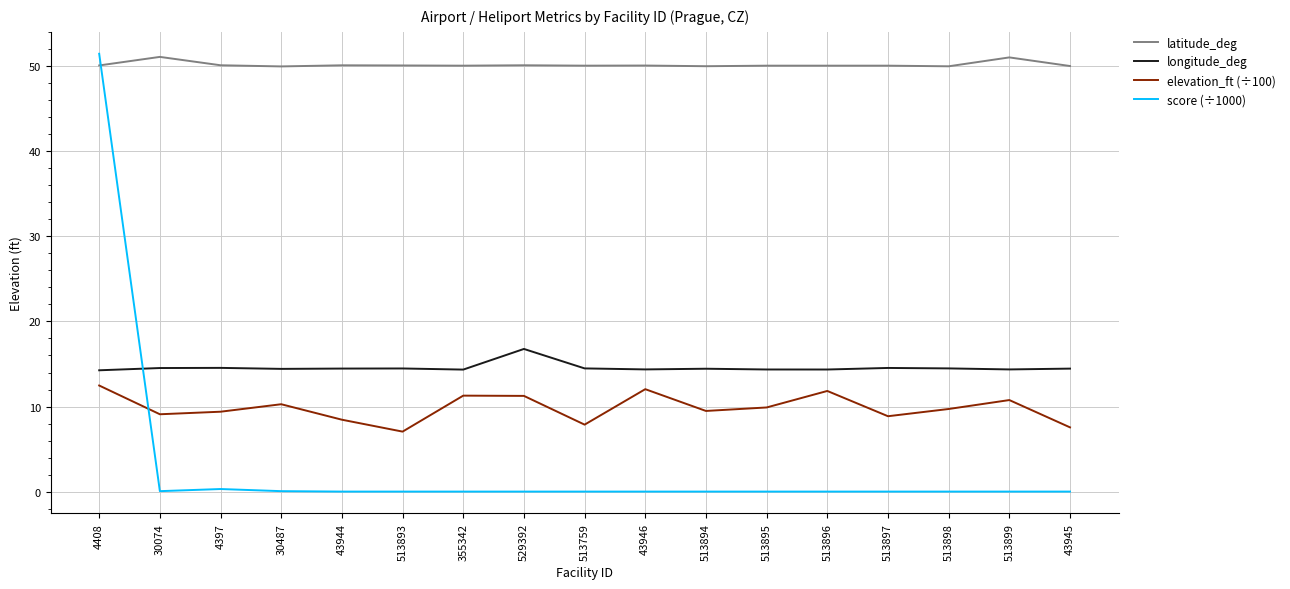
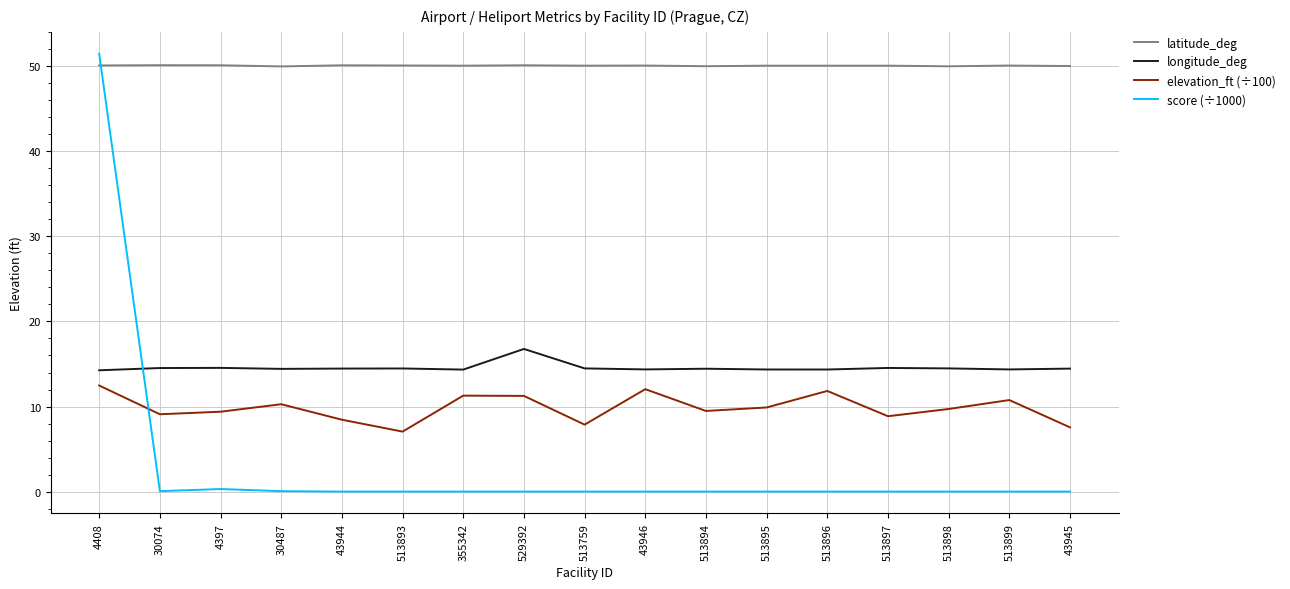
  {
    "latitude_deg": {
      "4408": 50,
-     "30074": 51,
+     "30074": 50,
      "4397": 50,
      "30487": 50,
      "43944": 50,
      "513893": 50,
      "355342": 50,
      "529392": 50,
      "513759": 50,
      "43946": 50,
      "513894": 50,
      "513895": 50,
      "513896": 50,
      "513897": 50,
      "513898": 50,
-     "513899": 51,
+     "513899": 50,
      "43945": 50
    },
    "longitude_deg": {
      "4408": 14,
      "30074": 15,
      "4397": 15,
      "30487": 14,
      "43944": 14,
      "513893": 14,
      "355342": 14,
      "529392": 17,
      "513759": 14,
      "43946": 14,
      "513894": 14,
      "513895": 14,
      "513896": 14,
      "513897": 15,
      "513898": 14,
      "513899": 14,
      "43945": 14
    },
    "elevation_ft (÷100)": {
      "4408": 12,
      "30074": 9,
      "4397": 9,
      "30487": 10,
      "43944": 8,
      "513893": 7,
      "355342": 11,
      "529392": 11,
      "513759": 8,
      "43946": 12,
      "513894": 9,
      "513895": 10,
      "513896": 12,
      "513897": 9,
      "513898": 10,
      "513899": 11,
      "43945": 8
    },
    "score (÷1000)": {
      "4408": 51,
      "30074": 0,
      "4397": 0,
      "30487": 0,
      "43944": 0,
      "513893": 0,
      "355342": 0,
      "529392": 0,
      "513759": 0,
      "43946": 0,
      "513894": 0,
      "513895": 0,
      "513896": 0,
      "513897": 0,
      "513898": 0,
      "513899": 0,
      "43945": 0
    }
  }
